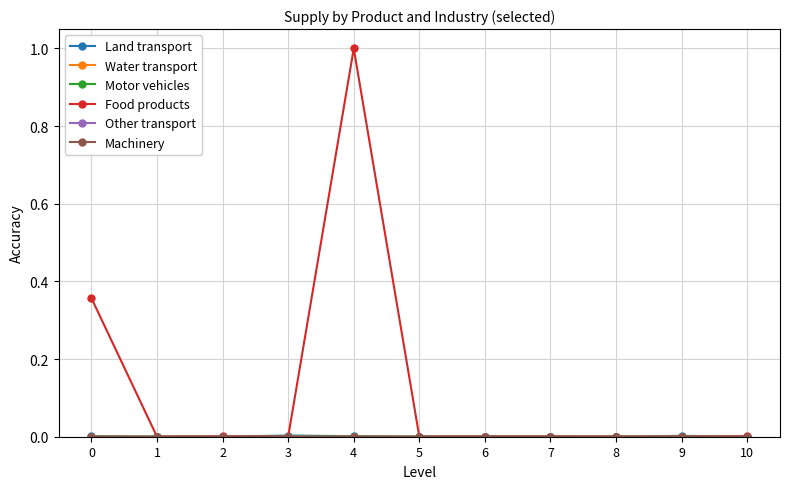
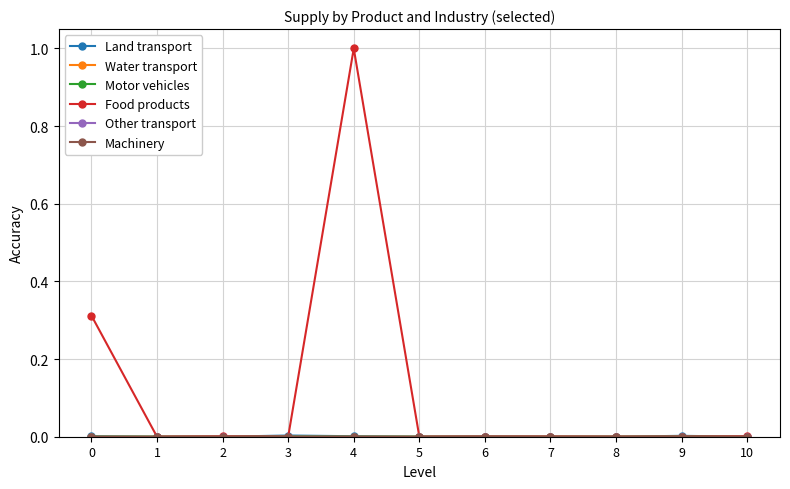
  {
    "Food products": {
-     "0": 0.36,
+     "0": 0.31,
      "4": 1.00
    }
  }
